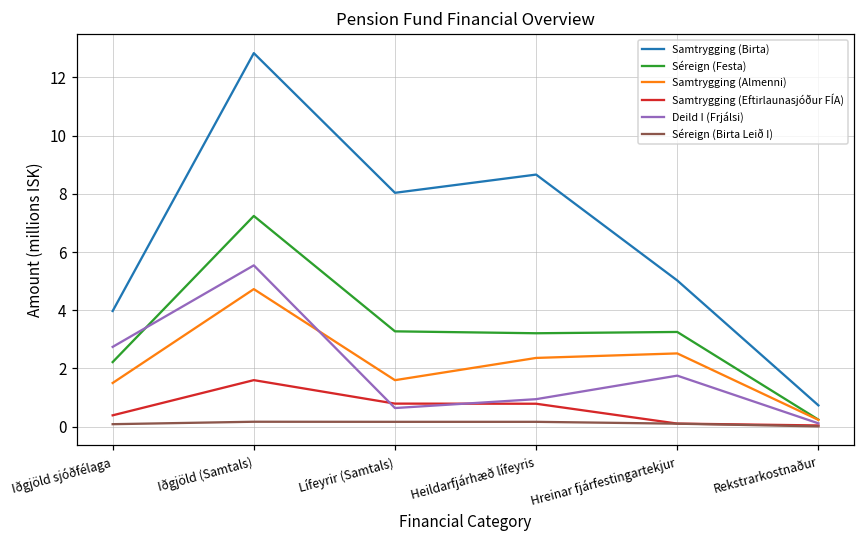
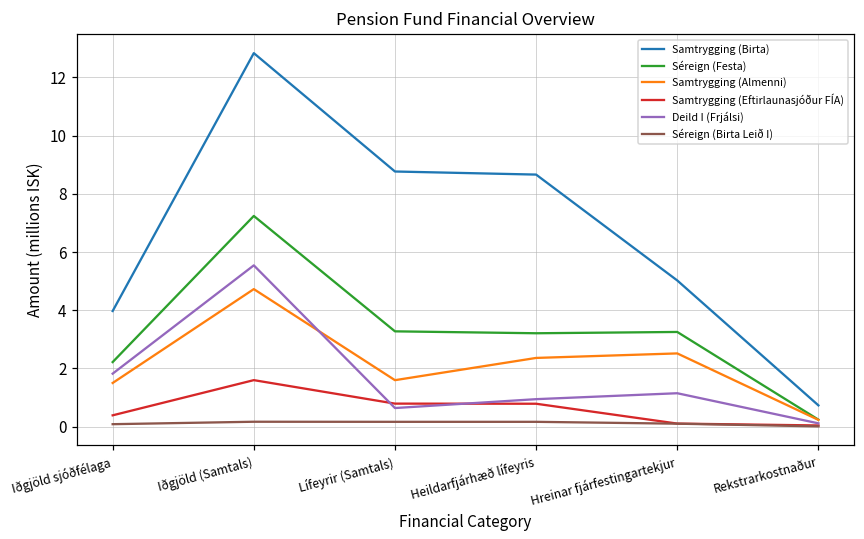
  {
    "Samtrygging (Birta)": {
      "Iðgjöld sjóðfélaga": 4.0,
      "Iðgjöld (Samtals)": 12.8,
-     "Lífeyrir (Samtals)": 8.0,
+     "Lífeyrir (Samtals)": 8.8,
      "Heildarfjárhæð lífeyris": 8.7,
      "Hreinar fjárfestingartekjur": 5.0,
      "Rekstrarkostnaður": 0.7
    },
    "Séreign (Festa)": {
      "Iðgjöld sjóðfélaga": 2.2,
      "Iðgjöld (Samtals)": 7.2,
      "Lífeyrir (Samtals)": 3.3,
      "Heildarfjárhæð lífeyris": 3.2,
      "Hreinar fjárfestingartekjur": 3.3
    },
    "Samtrygging (Almenni)": {
      "Iðgjöld sjóðfélaga": 1.5,
      "Iðgjöld (Samtals)": 4.7,
      "Lífeyrir (Samtals)": 1.6,
      "Heildarfjárhæð lífeyris": 2.4,
      "Hreinar fjárfestingartekjur": 2.5
    },
    "Samtrygging (Eftirlaunasjóður FÍA)": {
      "Iðgjöld sjóðfélaga": 0.4,
      "Iðgjöld (Samtals)": 1.6,
      "Lífeyrir (Samtals)": 0.8,
      "Heildarfjárhæð lífeyris": 0.8
    },
    "Deild I (Frjálsi)": {
-     "Iðgjöld sjóðfélaga": 2.7,
+     "Iðgjöld sjóðfélaga": 1.8,
      "Iðgjöld (Samtals)": 5.5,
      "Lífeyrir (Samtals)": 0.6,
      "Heildarfjárhæð lífeyris": 0.9,
-     "Hreinar fjárfestingartekjur": 1.8
+     "Hreinar fjárfestingartekjur": 1.1
    },
    "Séreign (Birta Leið I)": {
      "Iðgjöld sjóðfélaga": 0.1,
      "Iðgjöld (Samtals)": 0.2,
      "Lífeyrir (Samtals)": 0.2,
      "Heildarfjárhæð lífeyris": 0.2
    }
  }
